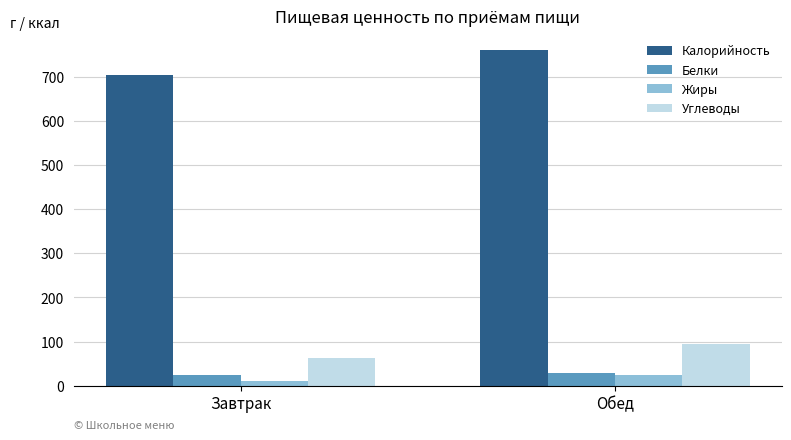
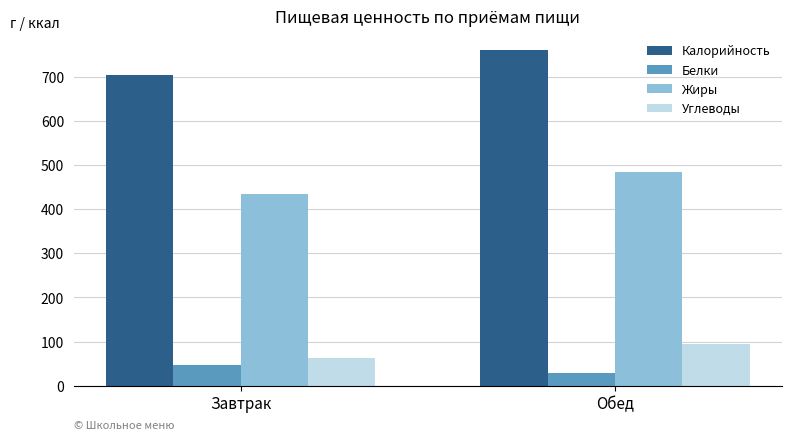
  {
    "Калорийность": {
      "Завтрак": 700,
      "Обед": 760
    },
    "Белки": {
-     "Завтрак": 30,
+     "Завтрак": 50,
      "Обед": 30
    },
    "Жиры": {
-     "Завтрак": 10,
-     "Обед": 20
+     "Завтрак": 430,
+     "Обед": 480
    },
    "Углеводы": {
      "Завтрак": 60,
      "Обед": 90
    }
  }
